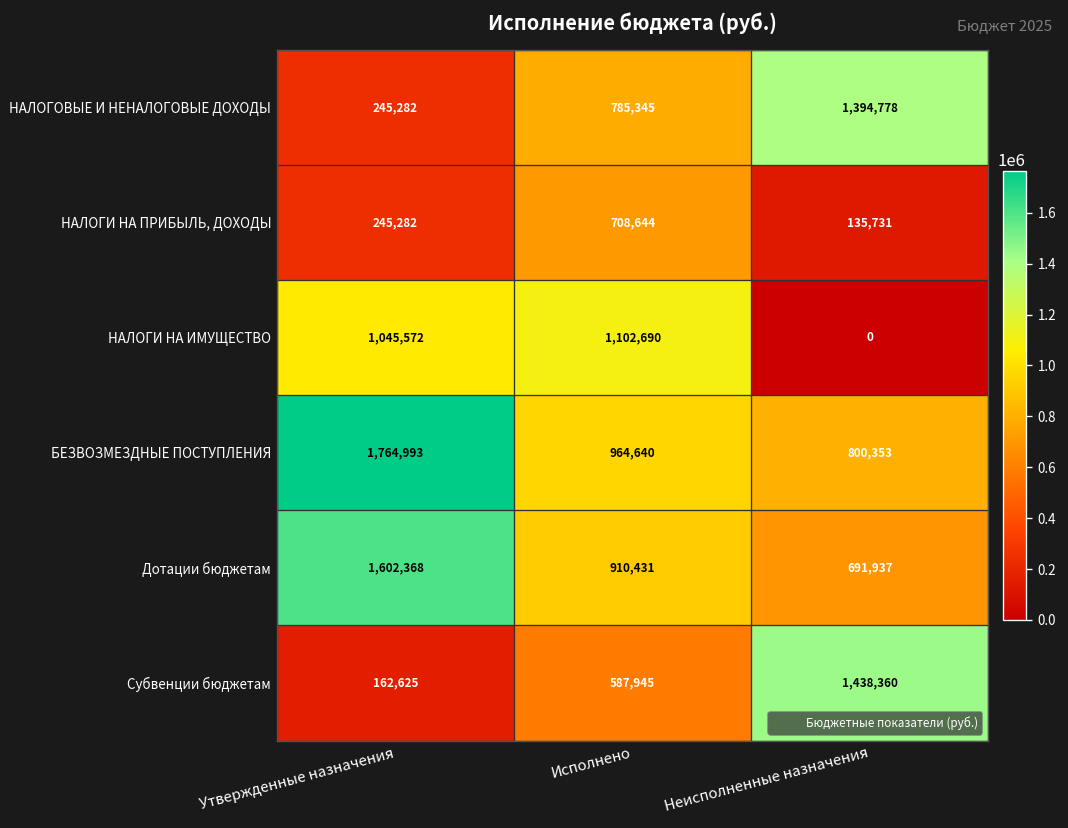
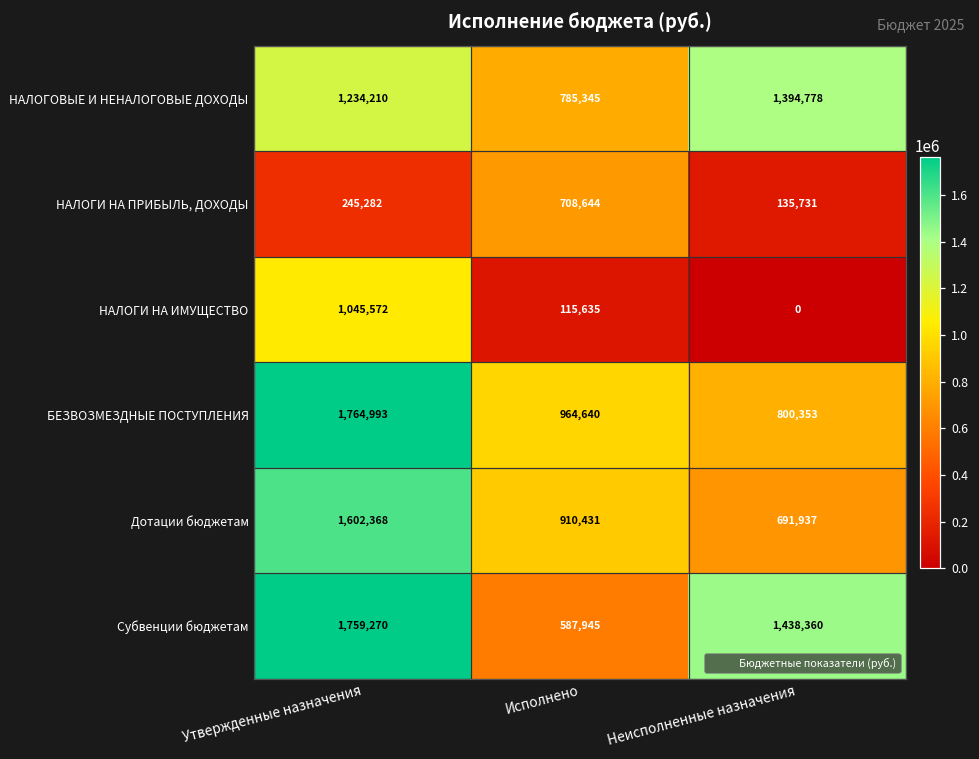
  {
    "НАЛОГОВЫЕ И НЕНАЛОГОВЫЕ ДОХОДЫ": {
-     "Утвержденные назначения": "245,282",
+     "Утвержденные назначения": "1,234,210",
      "Исполнено": "785,345",
      "Неисполненные назначения": "1,394,778"
    },
    "НАЛОГИ НА ПРИБЫЛЬ, ДОХОДЫ": {
      "Утвержденные назначения": "245,282",
      "Исполнено": "708,644",
      "Неисполненные назначения": "135,731"
    },
    "НАЛОГИ НА ИМУЩЕСТВО": {
      "Утвержденные назначения": "1,045,572",
-     "Исполнено": "1,102,690",
+     "Исполнено": "115,635",
      "Неисполненные назначения": "0"
    },
    "БЕЗВОЗМЕЗДНЫЕ ПОСТУПЛЕНИЯ": {
      "Утвержденные назначения": "1,764,993",
      "Исполнено": "964,640",
      "Неисполненные назначения": "800,353"
    },
    "Дотации бюджетам": {
      "Утвержденные назначения": "1,602,368",
      "Исполнено": "910,431",
      "Неисполненные назначения": "691,937"
    },
    "Субвенции бюджетам": {
-     "Утвержденные назначения": "162,625",
+     "Утвержденные назначения": "1,759,270",
      "Исполнено": "587,945",
      "Неисполненные назначения": "1,438,360"
    }
  }
